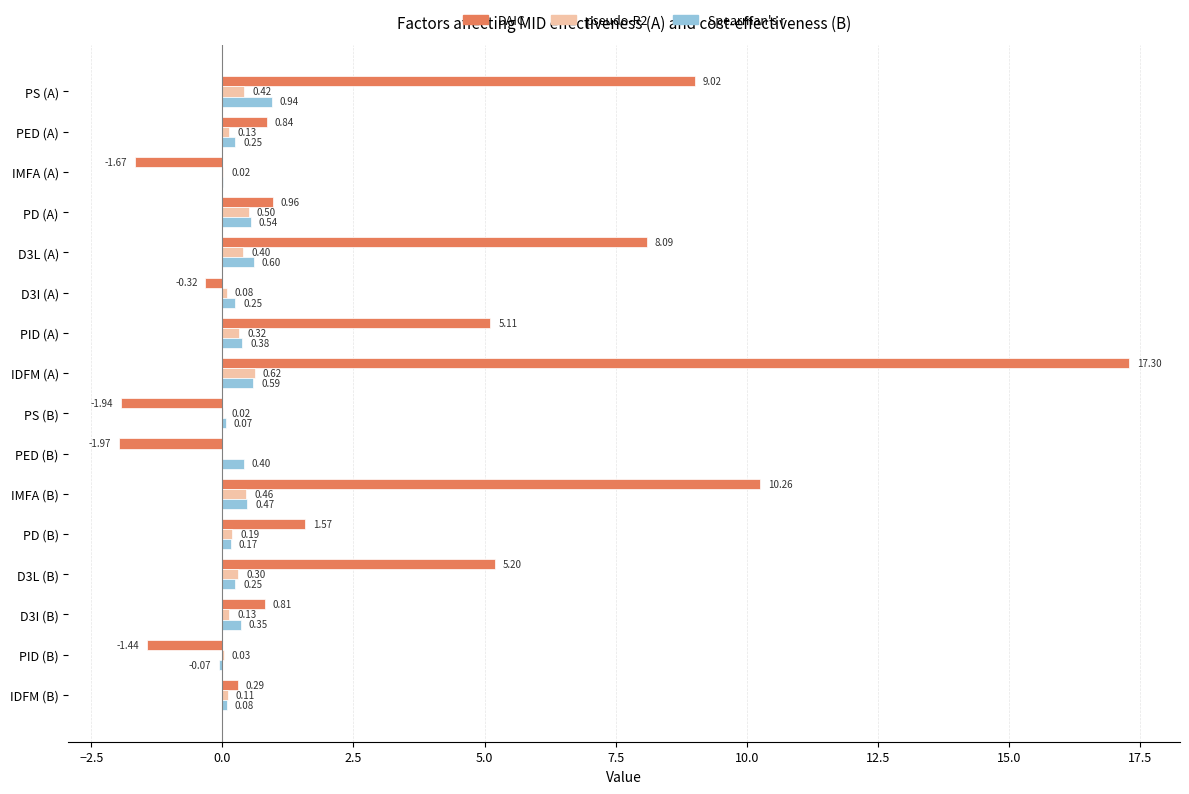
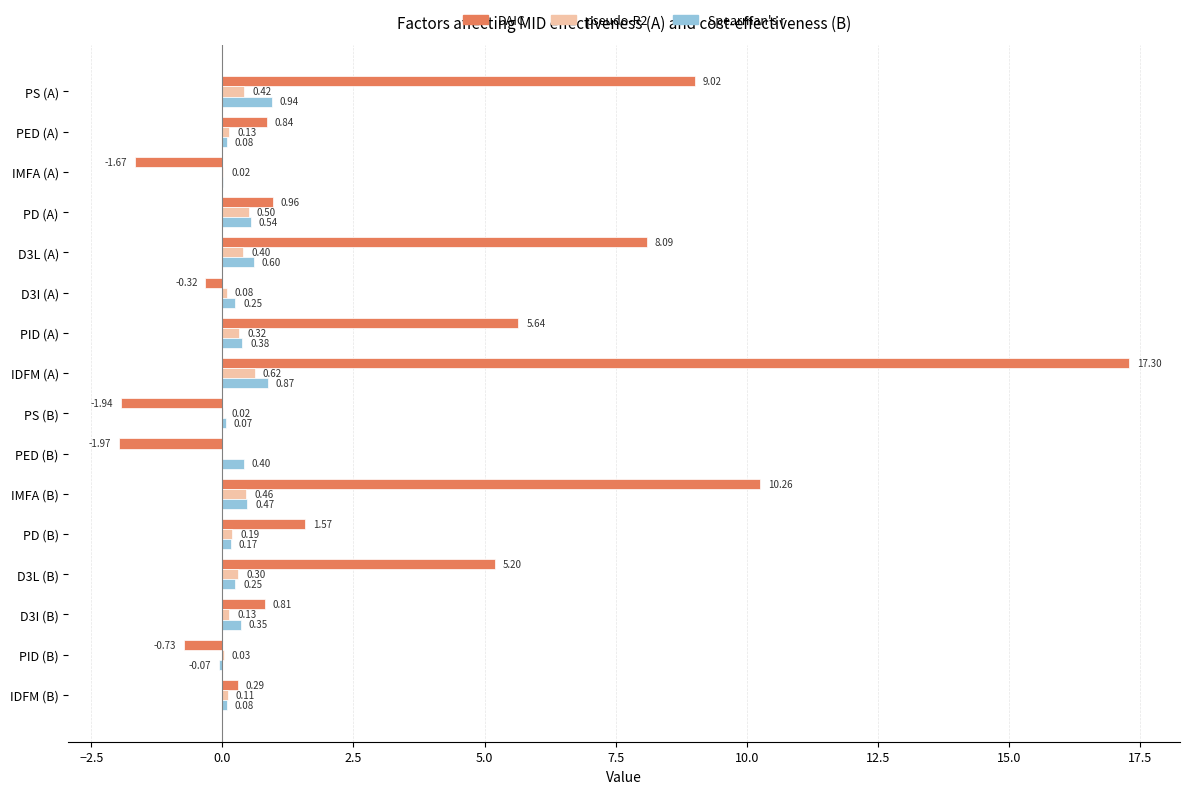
  {
    "DAIC": {
      "PS (A)": 9.02,
      "PED (A)": 0.84,
      "IMFA (A)": -1.67,
      "PD (A)": 0.96,
      "D3L (A)": 8.09,
      "D3I (A)": -0.32,
-     "PID (A)": 5.11,
+     "PID (A)": 5.64,
      "IDFM (A)": 17.30,
      "PS (B)": -1.94,
      "PED (B)": -1.97,
      "IMFA (B)": 10.26,
      "PD (B)": 1.57,
      "D3L (B)": 5.20,
      "D3I (B)": 0.81,
-     "PID (B)": -1.44,
+     "PID (B)": -0.73,
      "IDFM (B)": 0.29
    },
    "pseudo-R2": {
      "PS (A)": 0.42,
      "PED (A)": 0.13,
      "IMFA (A)": 0.02,
      "PD (A)": 0.50,
      "D3L (A)": 0.40,
      "D3I (A)": 0.08,
      "PID (A)": 0.32,
      "IDFM (A)": 0.62,
      "PS (B)": 0.02,
      "IMFA (B)": 0.46,
      "PD (B)": 0.19,
      "D3L (B)": 0.30,
      "D3I (B)": 0.13,
      "PID (B)": 0.03,
      "IDFM (B)": 0.11
    },
    "Spearman's r": {
      "PS (A)": 0.94,
-     "PED (A)": 0.25,
+     "PED (A)": 0.08,
      "PD (A)": 0.54,
      "D3L (A)": 0.60,
      "D3I (A)": 0.25,
      "PID (A)": 0.38,
-     "IDFM (A)": 0.59,
+     "IDFM (A)": 0.87,
      "PS (B)": 0.07,
      "PED (B)": 0.40,
      "IMFA (B)": 0.47,
      "PD (B)": 0.17,
      "D3L (B)": 0.25,
      "D3I (B)": 0.35,
      "PID (B)": -0.07,
      "IDFM (B)": 0.08
    }
  }
